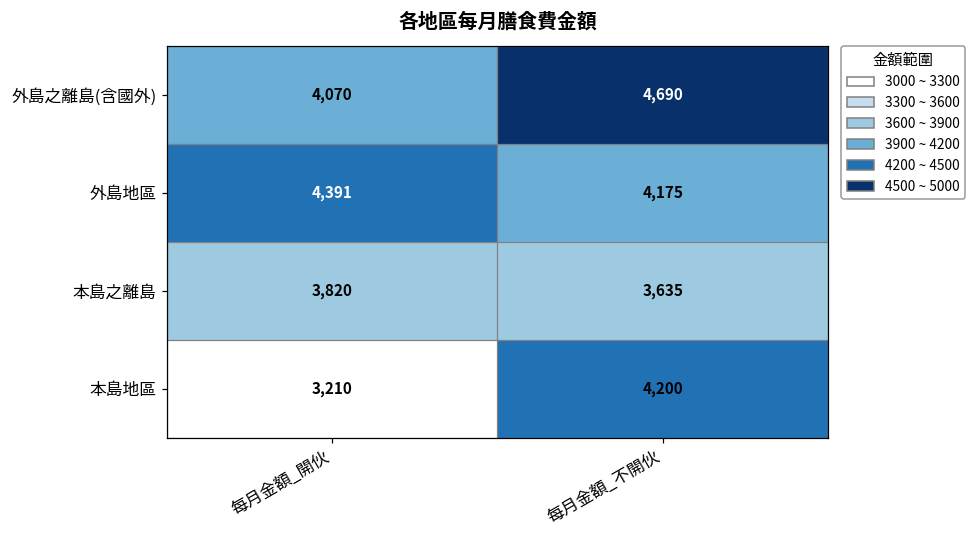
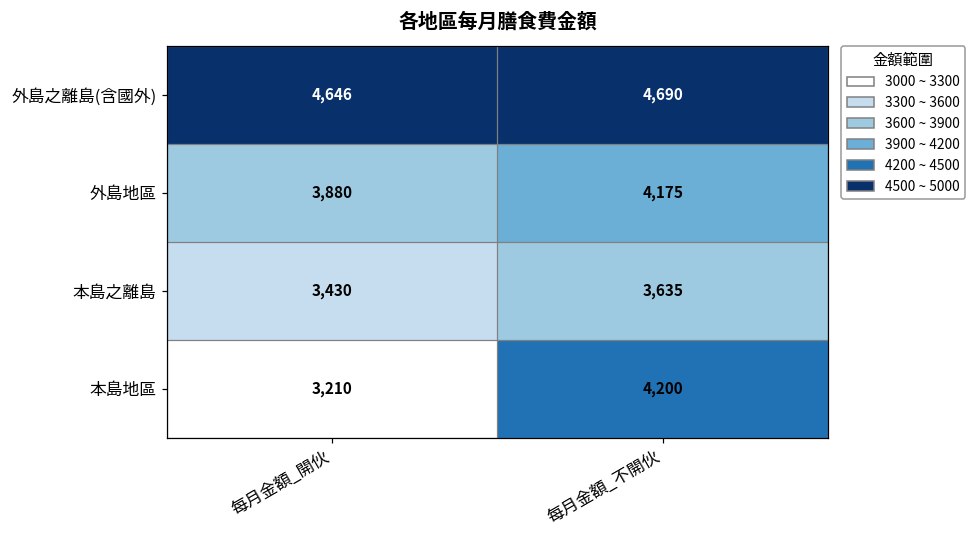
  {
    "外島之離島(含國外)": {
-     "每月金額_開伙": "4,070",
+     "每月金額_開伙": "4,646",
      "每月金額_不開伙": "4,690"
    },
    "外島地區": {
-     "每月金額_開伙": "4,391",
+     "每月金額_開伙": "3,880",
      "每月金額_不開伙": "4,175"
    },
    "本島之離島": {
-     "每月金額_開伙": "3,820",
+     "每月金額_開伙": "3,430",
      "每月金額_不開伙": "3,635"
    },
    "本島地區": {
      "每月金額_開伙": "3,210",
      "每月金額_不開伙": "4,200"
    }
  }
